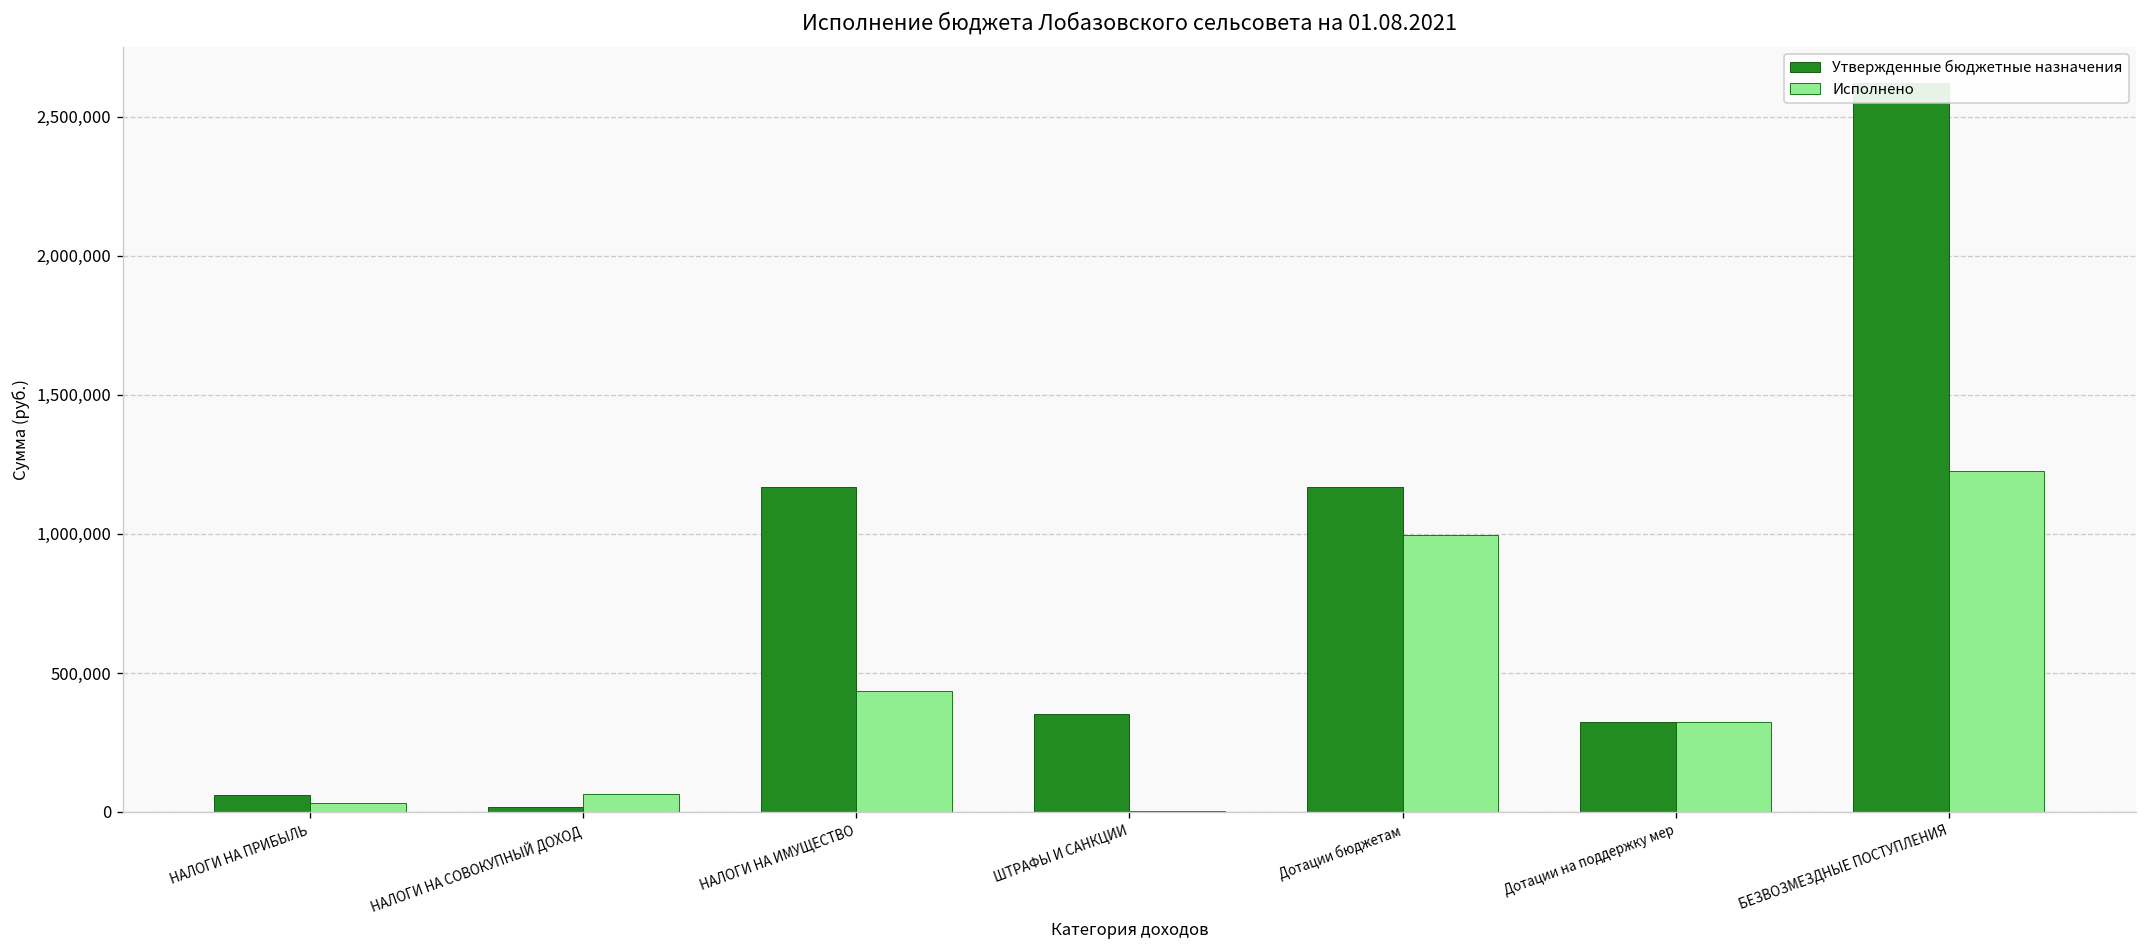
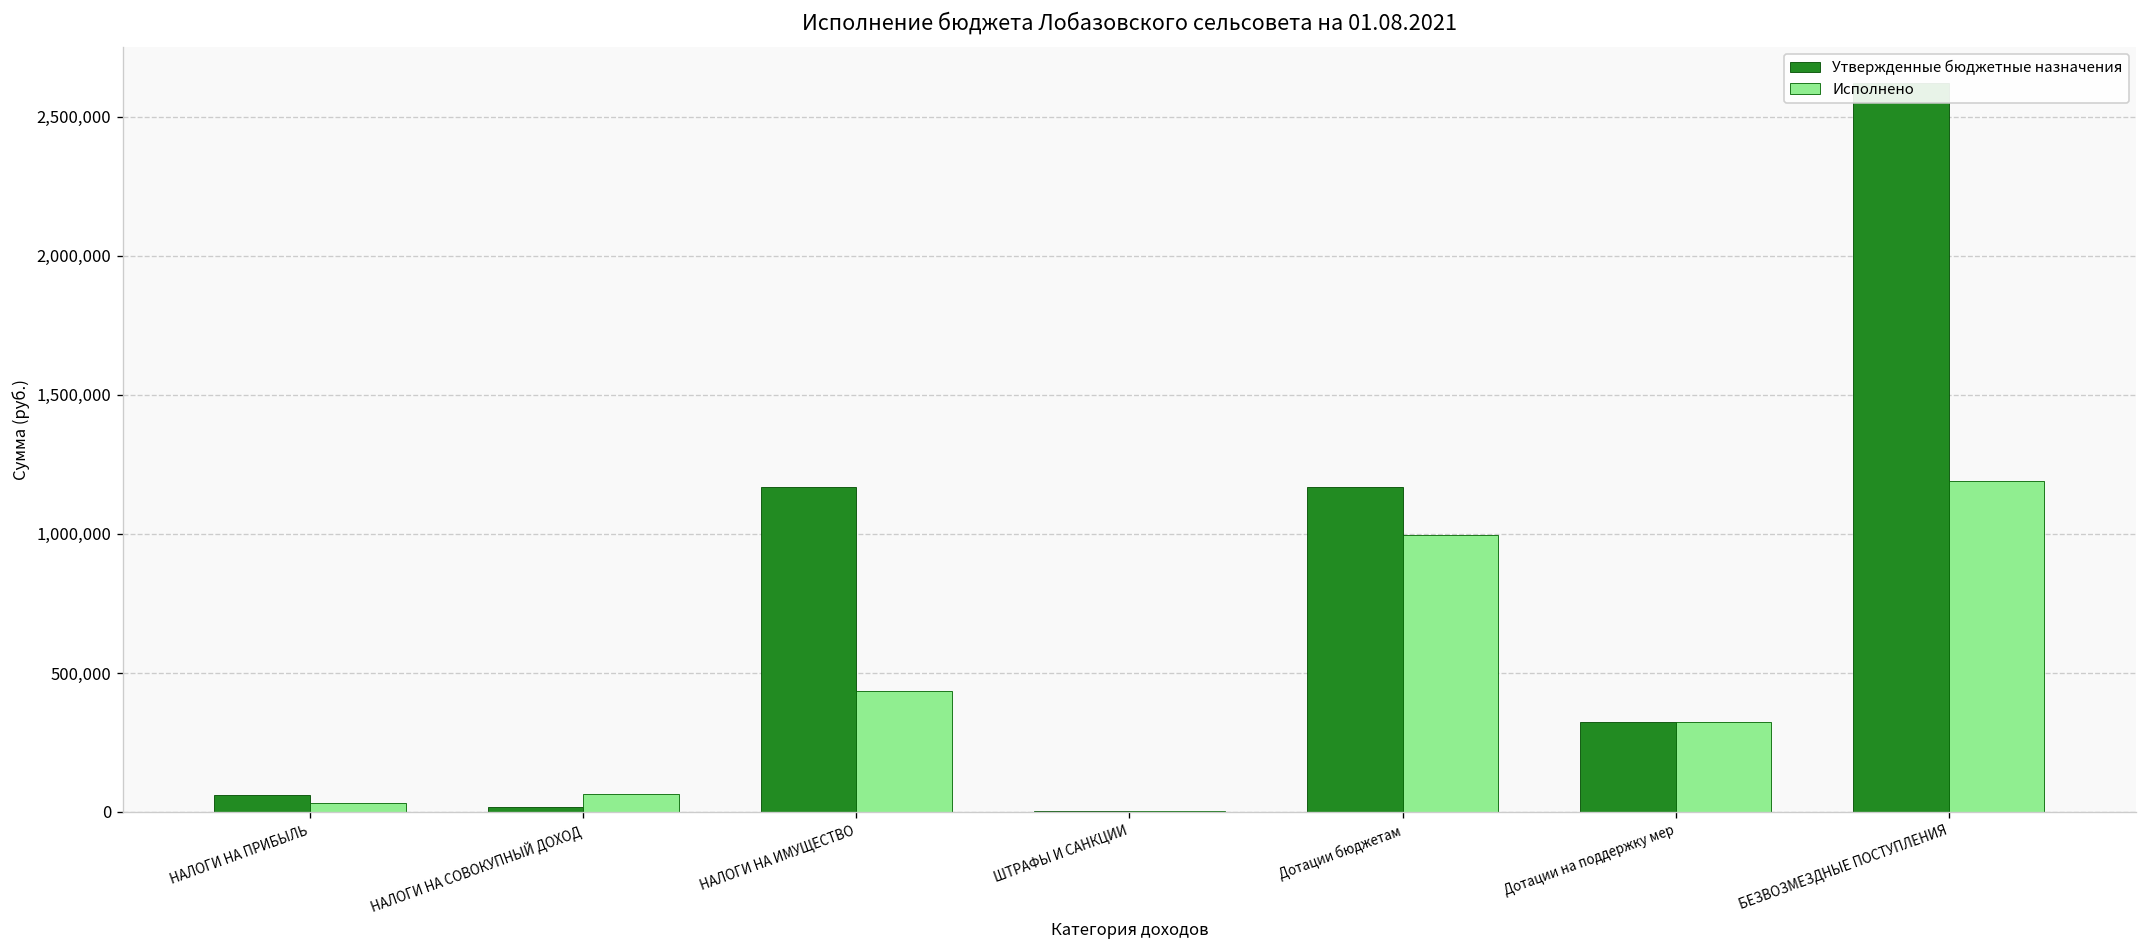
  {
    "Утвержденные бюджетные назначения": {
      "НАЛОГИ НА ПРИБЫЛЬ": "60,000",
      "НАЛОГИ НА СОВОКУПНЫЙ ДОХОД": "20,000",
      "НАЛОГИ НА ИМУЩЕСТВО": "1,170,000",
-     "ШТРАФЫ И САНКЦИИ": "350,000",
+     "ШТРАФЫ И САНКЦИИ": "0",
      "Дотации бюджетам": "1,170,000",
      "Дотации на поддержку мер": "320,000"
    },
    "Исполнено": {
      "НАЛОГИ НА ПРИБЫЛЬ": "30,000",
      "НАЛОГИ НА СОВОКУПНЫЙ ДОХОД": "60,000",
      "НАЛОГИ НА ИМУЩЕСТВО": "430,000",
      "Дотации бюджетам": "1,000,000",
      "Дотации на поддержку мер": "320,000",
-     "БЕЗВОЗМЕЗДНЫЕ ПОСТУПЛЕНИЯ": "1,230,000"
+     "БЕЗВОЗМЕЗДНЫЕ ПОСТУПЛЕНИЯ": "1,190,000"
    }
  }
